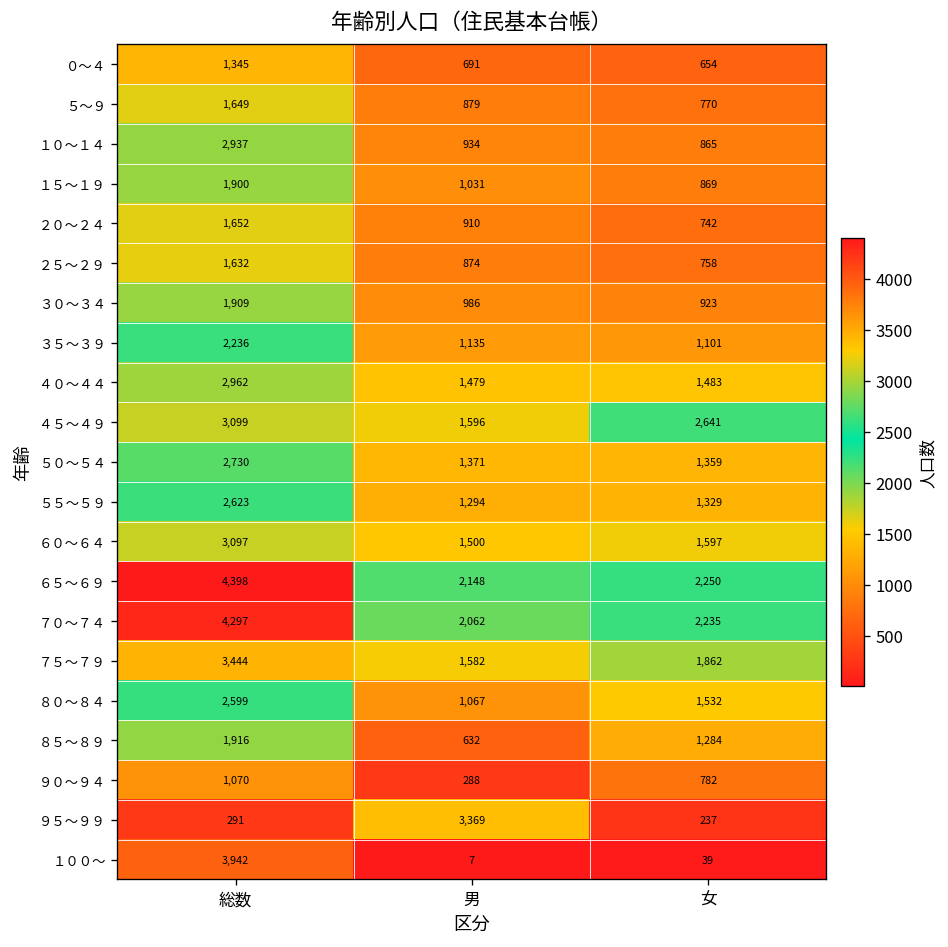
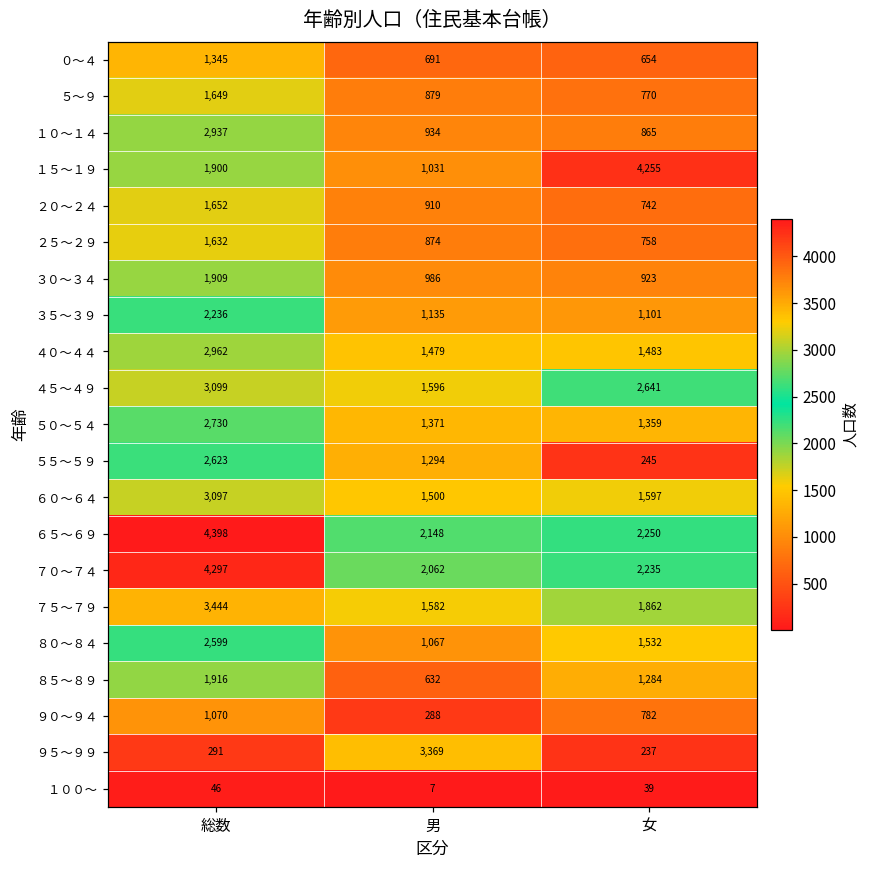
  {
    "０～４": {
      "総数": "1,345",
      "男": "691",
      "女": "654"
    },
    "５～９": {
      "総数": "1,649",
      "男": "879",
      "女": "770"
    },
    "１０～１４": {
      "総数": "2,937",
      "男": "934",
      "女": "865"
    },
    "１５～１９": {
      "総数": "1,900",
      "男": "1,031",
-     "女": "869"
+     "女": "4,255"
    },
    "２０～２４": {
      "総数": "1,652",
      "男": "910",
      "女": "742"
    },
    "２５～２９": {
      "総数": "1,632",
      "男": "874",
      "女": "758"
    },
    "３０～３４": {
      "総数": "1,909",
      "男": "986",
      "女": "923"
    },
    "３５～３９": {
      "総数": "2,236",
      "男": "1,135",
      "女": "1,101"
    },
    "４０～４４": {
      "総数": "2,962",
      "男": "1,479",
      "女": "1,483"
    },
    "４５～４９": {
      "総数": "3,099",
      "男": "1,596",
      "女": "2,641"
    },
    "５０～５４": {
      "総数": "2,730",
      "男": "1,371",
      "女": "1,359"
    },
    "５５～５９": {
      "総数": "2,623",
      "男": "1,294",
-     "女": "1,329"
+     "女": "245"
    },
    "６０～６４": {
      "総数": "3,097",
      "男": "1,500",
      "女": "1,597"
    },
    "６５～６９": {
      "総数": "4,398",
      "男": "2,148",
      "女": "2,250"
    },
    "７０～７４": {
      "総数": "4,297",
      "男": "2,062",
      "女": "2,235"
    },
    "７５～７９": {
      "総数": "3,444",
      "男": "1,582",
      "女": "1,862"
    },
    "８０～８４": {
      "総数": "2,599",
      "男": "1,067",
      "女": "1,532"
    },
    "８５～８９": {
      "総数": "1,916",
      "男": "632",
      "女": "1,284"
    },
    "９０～９４": {
      "総数": "1,070",
      "男": "288",
      "女": "782"
    },
    "９５～９９": {
      "総数": "291",
      "男": "3,369",
      "女": "237"
    },
    "１００～": {
-     "総数": "3,942",
+     "総数": "46",
      "男": "7",
      "女": "39"
    }
  }
